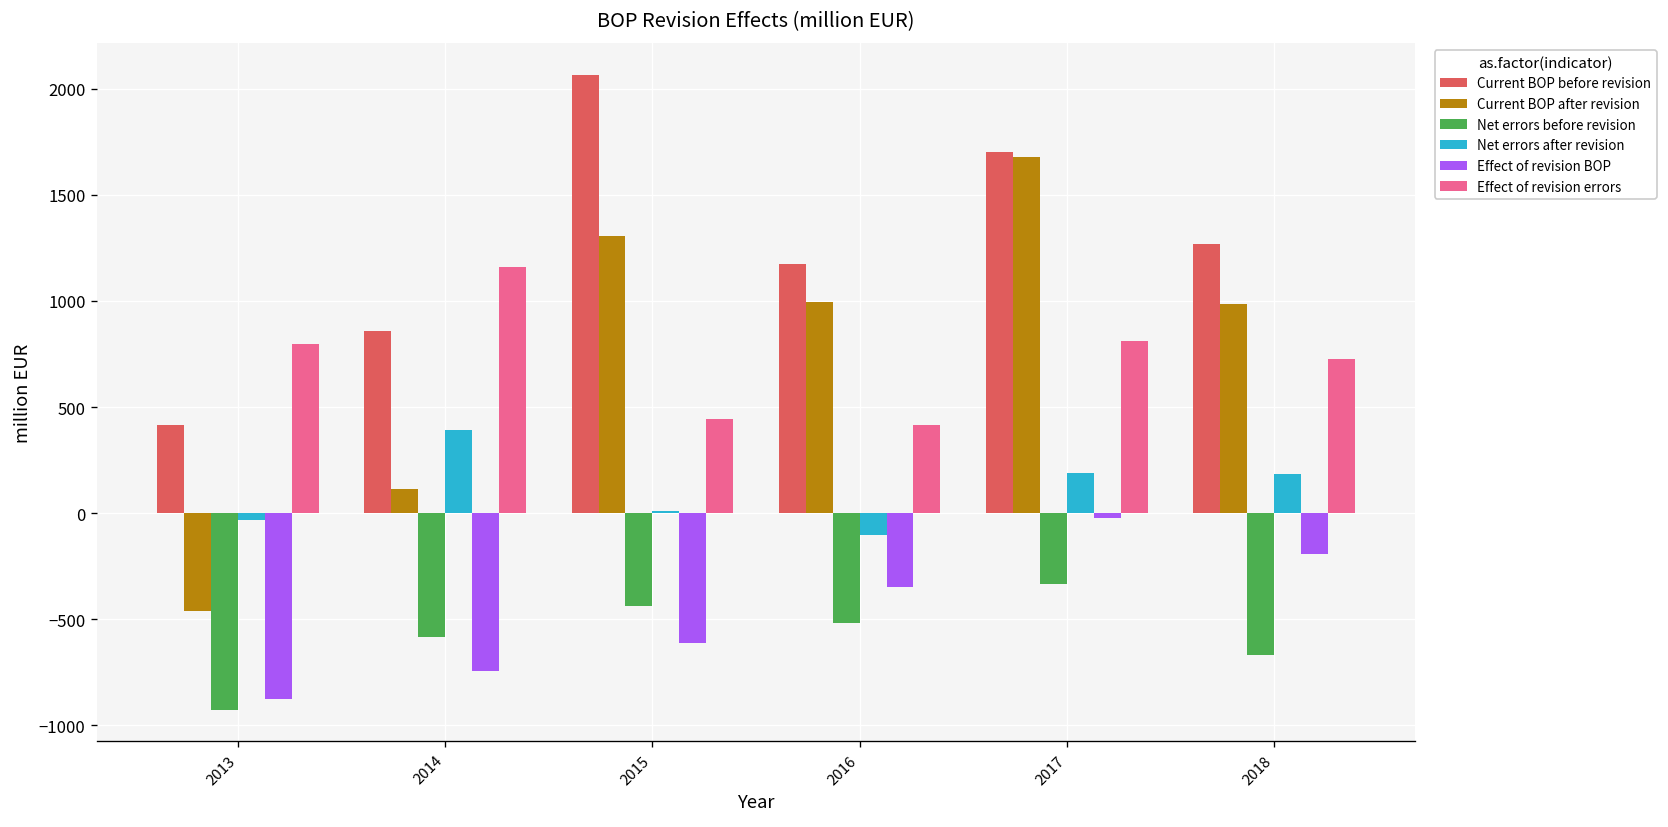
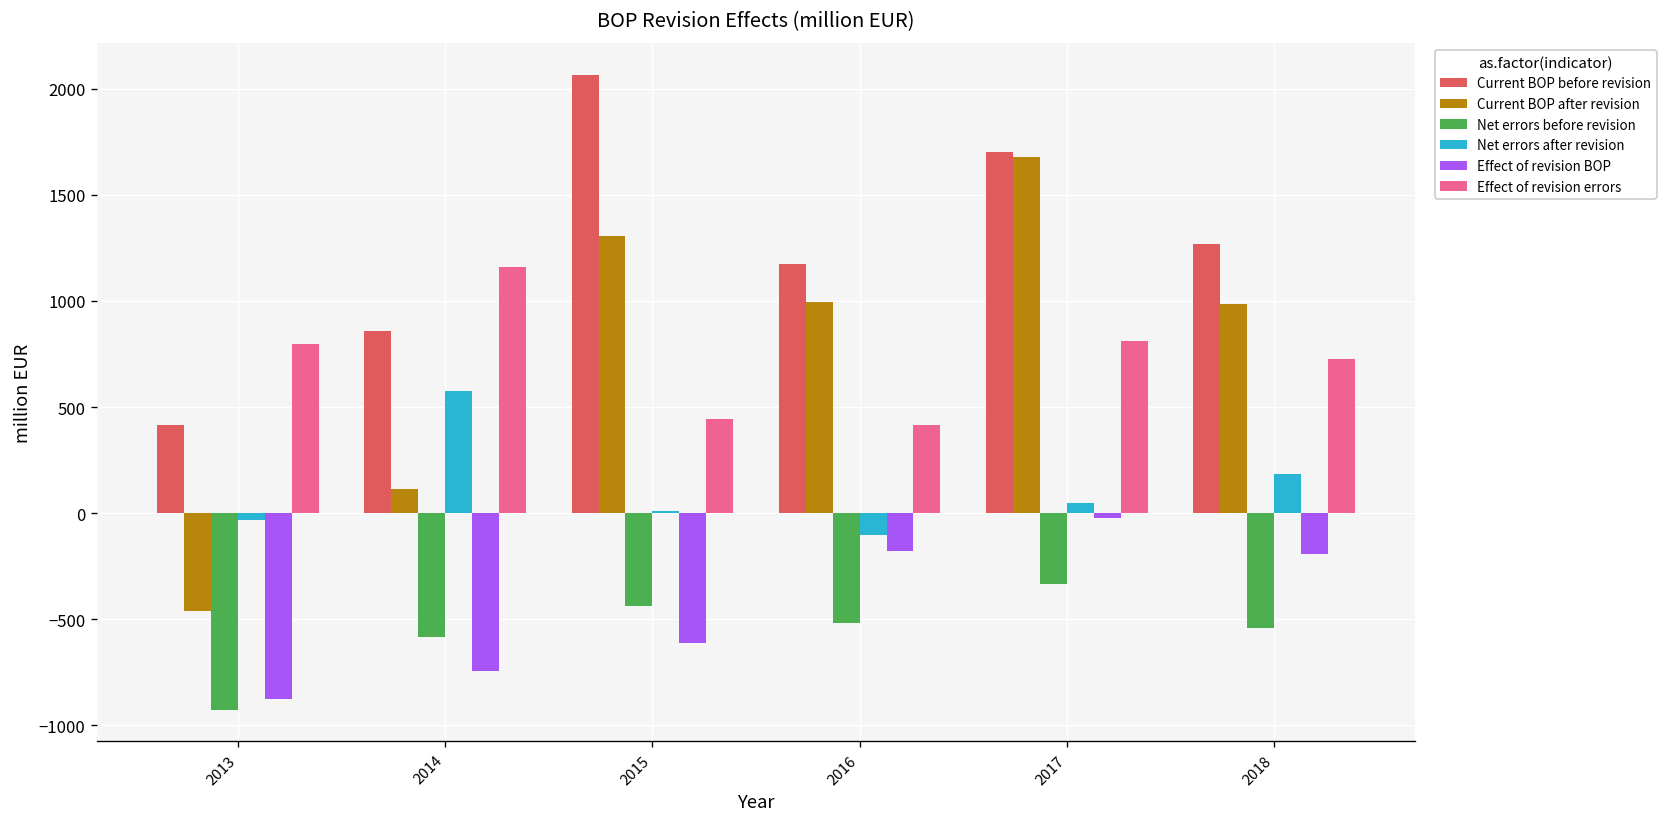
  {
    "Current BOP after revision": {
      "2013": -460,
      "2014": 110,
      "2015": 1300,
      "2016": 990,
      "2017": 1680,
      "2018": 990
    },
    "Net errors before revision": {
      "2013": -930,
      "2014": -590,
      "2015": -440,
      "2016": -520,
      "2017": -330,
-     "2018": -670
+     "2018": -540
    },
    "Net errors after revision": {
      "2013": -30,
-     "2014": 390,
+     "2014": 580,
      "2016": -100,
-     "2017": 190,
+     "2017": 50,
      "2018": 180
    },
    "Effect of revision BOP": {
      "2013": -880,
      "2014": -750,
      "2015": -610,
-     "2016": -350,
+     "2016": -180,
      "2017": -20,
      "2018": -190
    }
  }
